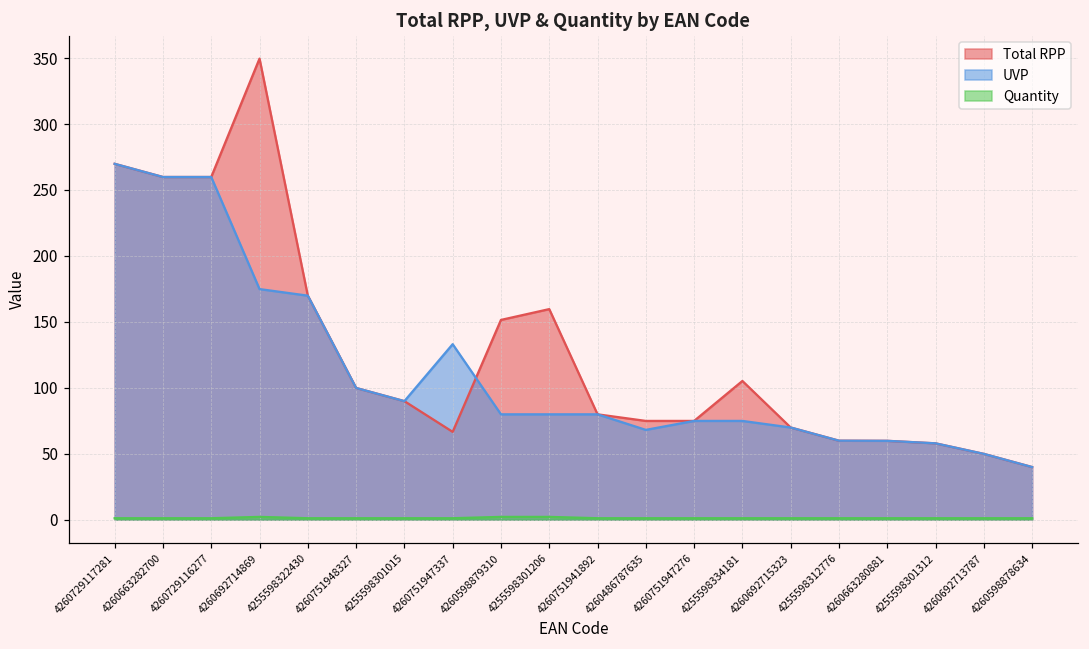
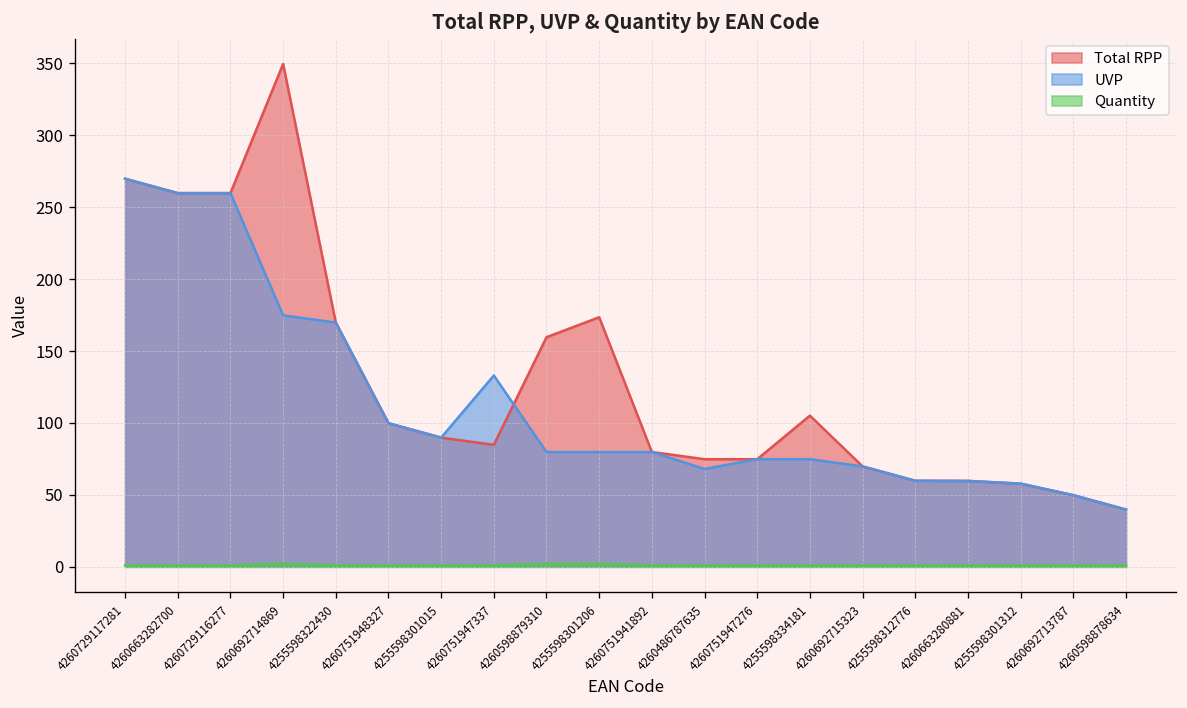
  {
    "Total RPP": {
      "4260692714869": 350,
-     "4260751947337": 67,
-     "4260598879310": 151,
-     "4255598301206": 160,
+     "4260751947337": 85,
+     "4260598879310": 160,
+     "4255598301206": 174,
      "4260486787635": 75,
      "4255598334181": 105
    },
    "UVP": {
      "4260692714869": 175,
      "4260751947337": 133,
      "4260598879310": 80,
      "4255598301206": 80,
      "4260486787635": 68,
      "4255598334181": 75
    },
    "Quantity": {
      "4260729117281": 1,
      "4260663282700": 1,
      "4260729116277": 1,
      "4260692714869": 2,
      "4255598322430": 1,
      "4260751948327": 1,
      "4255598301015": 1,
      "4260751947337": 1,
      "4260598879310": 2,
      "4255598301206": 2,
      "4260751941892": 1,
      "4260486787635": 1,
      "4260751947276": 1,
      "4255598334181": 1,
      "4260692715323": 1,
      "4255598312776": 1,
      "4260663280881": 1,
      "4255598301312": 1,
      "4260692713787": 1,
      "4260598878634": 1
    }
  }
